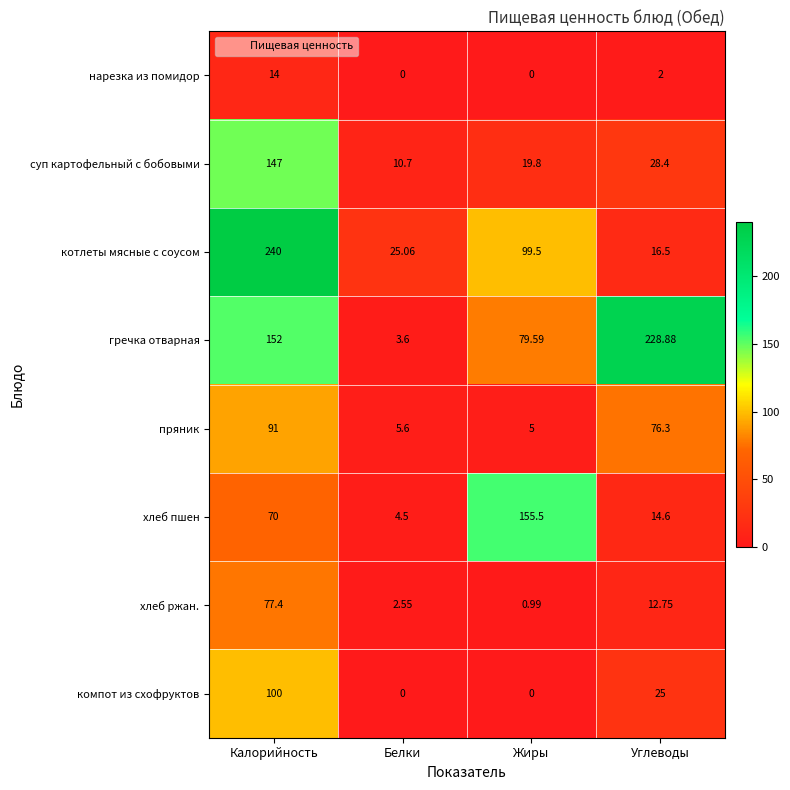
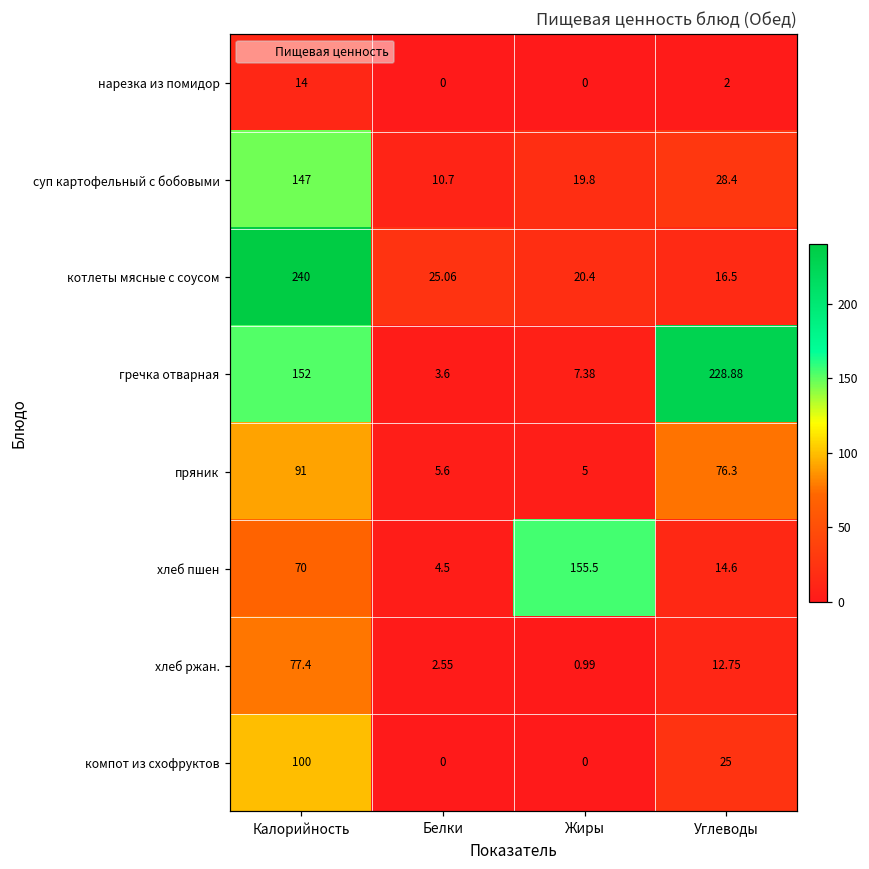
  {
    "нарезка из помидор": {
      "Калорийность": 14,
      "Белки": 0,
      "Жиры": 0,
      "Углеводы": 2
    },
    "суп картофельный с бобовыми": {
      "Калорийность": 147,
      "Белки": 10.7,
      "Жиры": 19.8,
      "Углеводы": 28.4
    },
    "котлеты мясные с соусом": {
      "Калорийность": 240,
      "Белки": 25.06,
-     "Жиры": 99.5,
+     "Жиры": 20.4,
      "Углеводы": 16.5
    },
    "гречка отварная": {
      "Калорийность": 152,
      "Белки": 3.6,
-     "Жиры": 79.59,
+     "Жиры": 7.38,
      "Углеводы": 228.88
    },
    "пряник": {
      "Калорийность": 91,
      "Белки": 5.6,
      "Жиры": 5,
      "Углеводы": 76.3
    },
    "хлеб пшен": {
      "Калорийность": 70,
      "Белки": 4.5,
      "Жиры": 155.5,
      "Углеводы": 14.6
    },
    "хлеб ржан.": {
      "Калорийность": 77.4,
      "Белки": 2.55,
      "Жиры": 0.99,
      "Углеводы": 12.75
    },
    "компот из схофруктов": {
      "Калорийность": 100,
      "Белки": 0,
      "Жиры": 0,
      "Углеводы": 25
    }
  }
